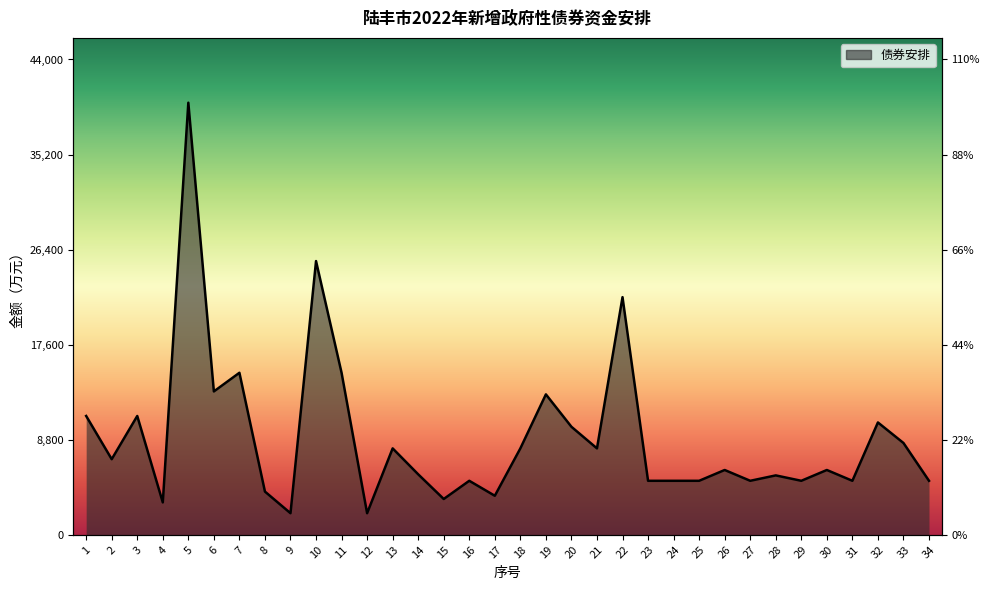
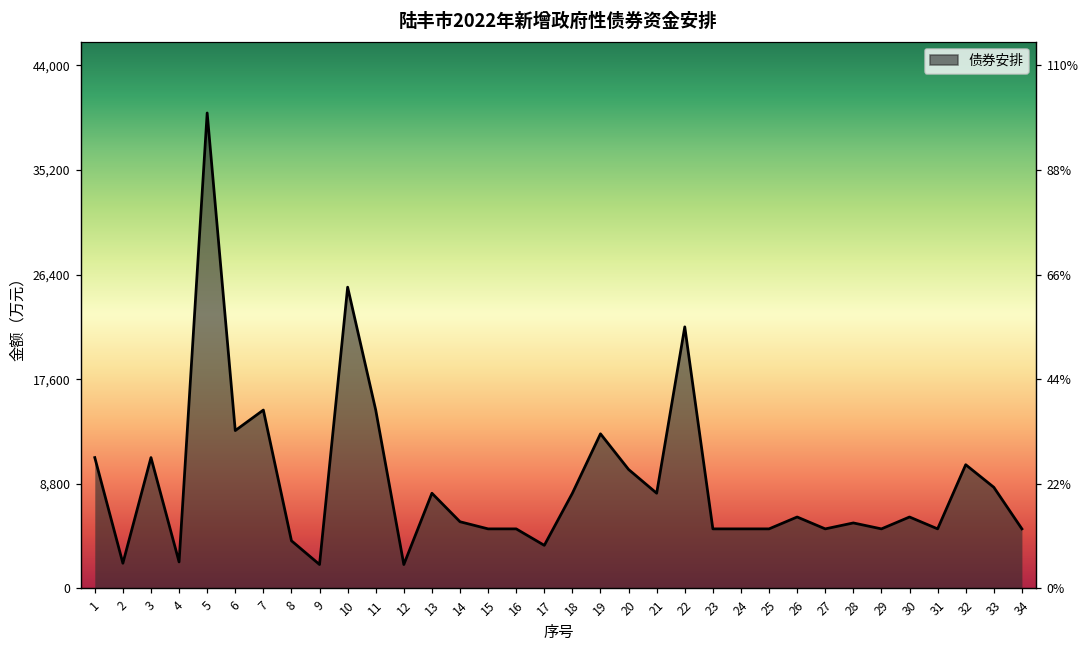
  {
    "1": "11,000",
-   "2": "7,000",
+   "2": "2,100",
    "3": "11,000",
-   "4": "3,000",
+   "4": "2,200",
    "5": "40,000",
    "6": "13,300",
    "7": "15,000",
    "8": "4,000",
    "9": "2,000",
    "10": "25,300",
    "11": "15,000",
    "12": "2,000",
    "13": "8,000",
    "14": "5,600",
-   "15": "3,300",
+   "15": "5,000",
    "16": "5,000",
    "17": "3,600",
    "18": "8,000",
    "19": "13,000",
    "20": "10,000",
    "21": "8,000",
    "22": "22,000",
    "23": "5,000",
    "24": "5,000",
    "25": "5,000",
    "26": "6,000",
    "27": "5,000",
    "28": "5,500",
    "29": "5,000",
    "30": "6,000",
    "31": "5,000",
    "32": "10,400",
    "33": "8,500",
    "34": "5,000"
  }
